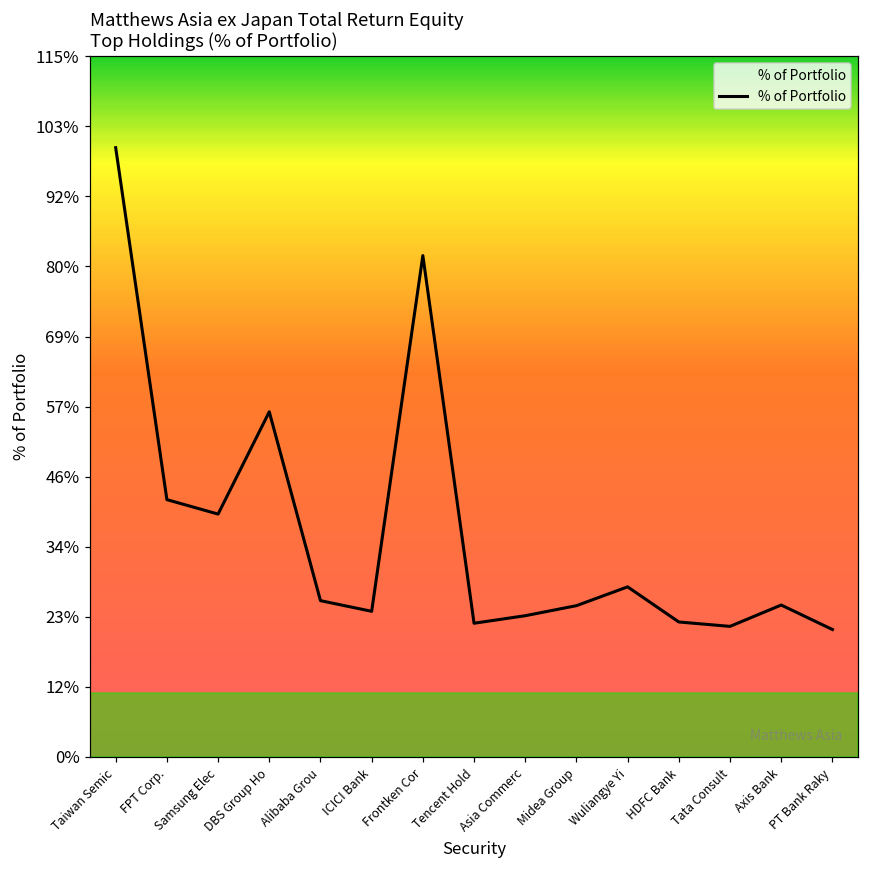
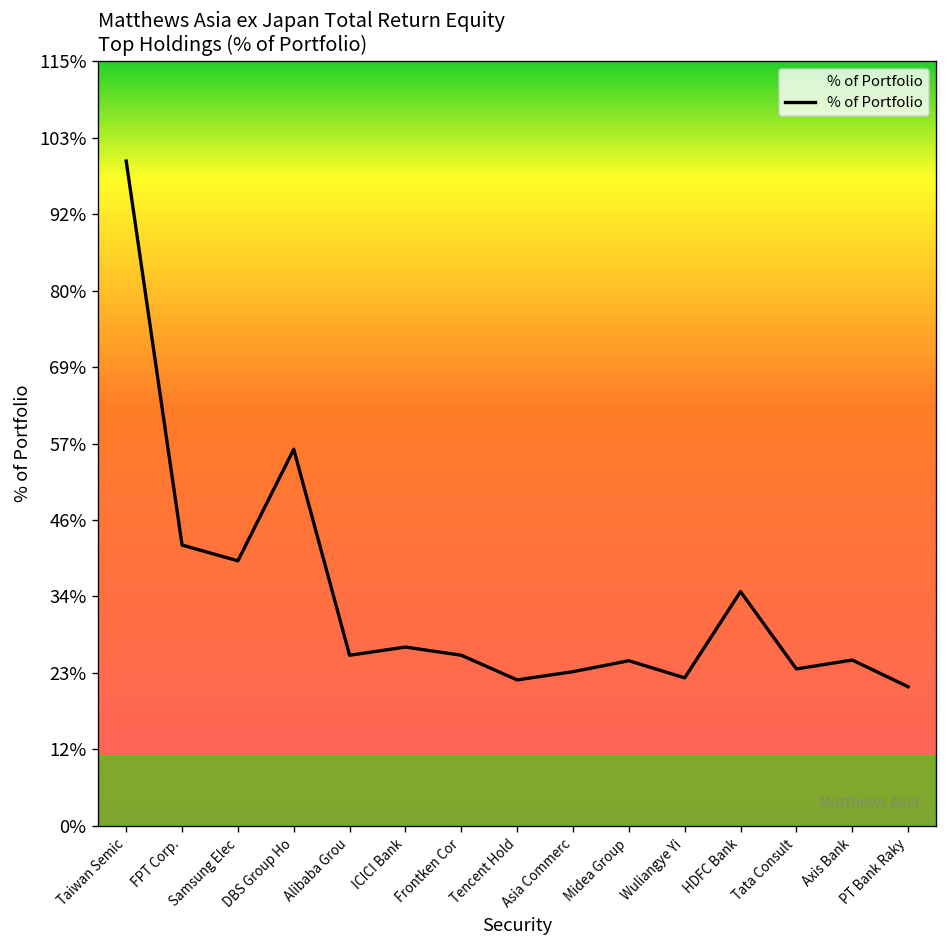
  {
    "Taiwan Semic": "100%",
    "FPT Corp.": "42%",
    "Samsung Elec": "40%",
    "DBS Group Ho": "57%",
    "Alibaba Grou": "26%",
-   "ICICI Bank": "24%",
-   "Frontken Cor": "82%",
+   "ICICI Bank": "27%",
+   "Frontken Cor": "26%",
    "Tencent Hold": "22%",
    "Asia Commerc": "23%",
    "Midea Group": "25%",
-   "Wuliangye Yi": "28%",
-   "HDFC Bank": "22%",
-   "Tata Consult": "21%",
+   "Wuliangye Yi": "22%",
+   "HDFC Bank": "35%",
+   "Tata Consult": "24%",
    "Axis Bank": "25%",
    "PT Bank Raky": "21%"
  }
